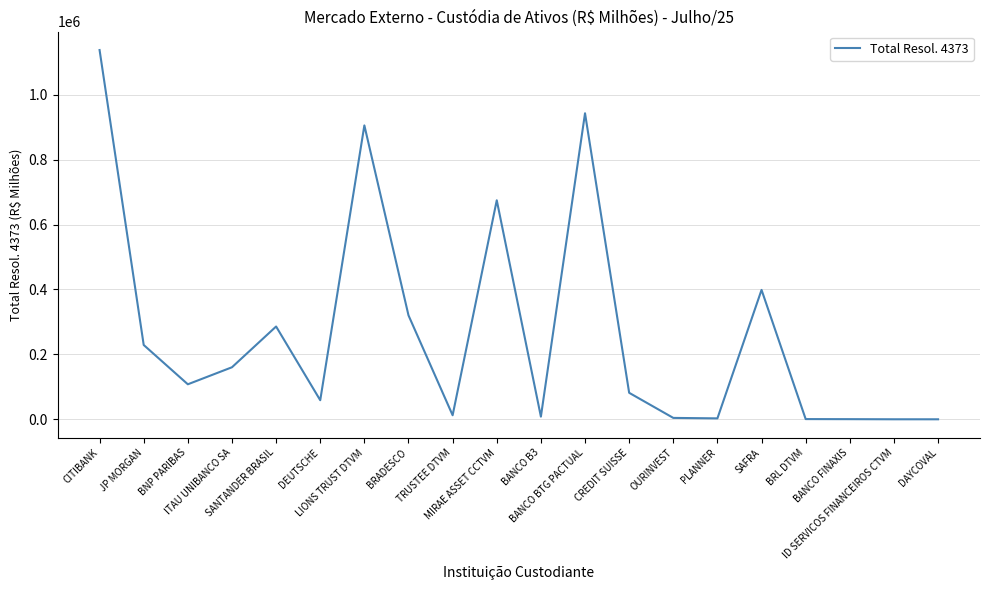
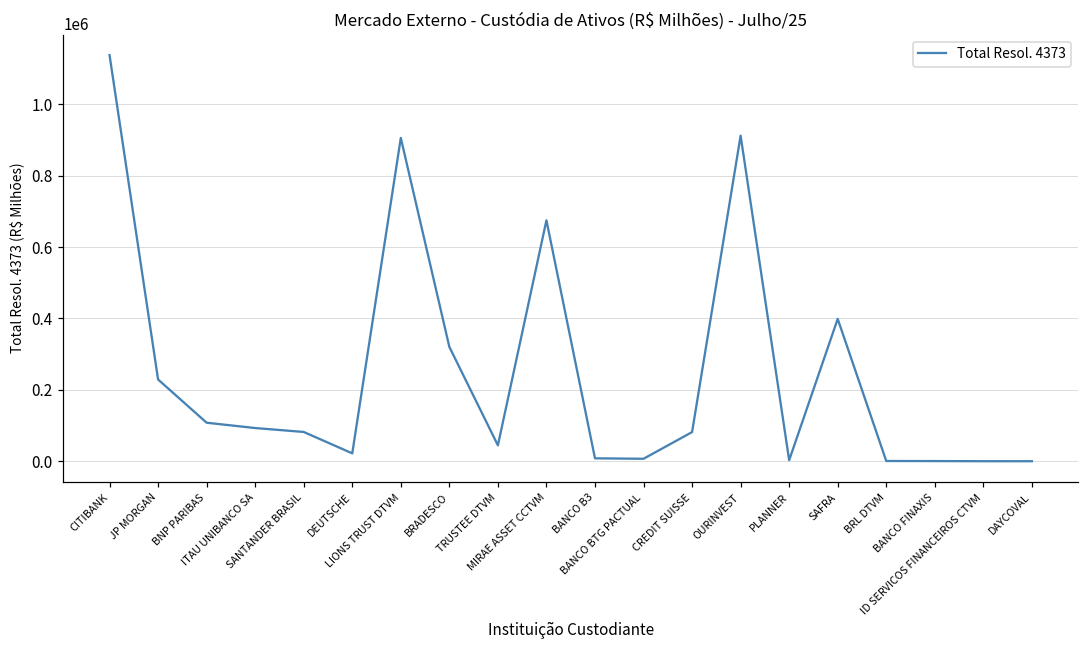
  {
    "CITIBANK": 1140000,
    "JP MORGAN": 230000,
    "BNP PARIBAS": 110000,
-   "ITAU UNIBANCO SA": 160000,
-   "SANTANDER BRASIL": 290000,
-   "DEUTSCHE": 60000,
+   "ITAU UNIBANCO SA": 90000,
+   "SANTANDER BRASIL": 80000,
+   "DEUTSCHE": 20000,
    "LIONS TRUST DTVM": 910000,
    "BRADESCO": 320000,
-   "TRUSTEE DTVM": 10000,
+   "TRUSTEE DTVM": 40000,
    "MIRAE ASSET CCTVM": 670000,
    "BANCO B3": 10000,
-   "BANCO BTG PACTUAL": 940000,
+   "BANCO BTG PACTUAL": 10000,
    "CREDIT SUISSE": 80000,
-   "OURINVEST": 0,
+   "OURINVEST": 910000,
    "PLANNER": 0,
    "SAFRA": 400000,
    "BRL DTVM": 0,
    "BANCO FINAXIS": 0,
    "ID SERVICOS FINANCEIROS CTVM": 0,
    "DAYCOVAL": 0
  }
